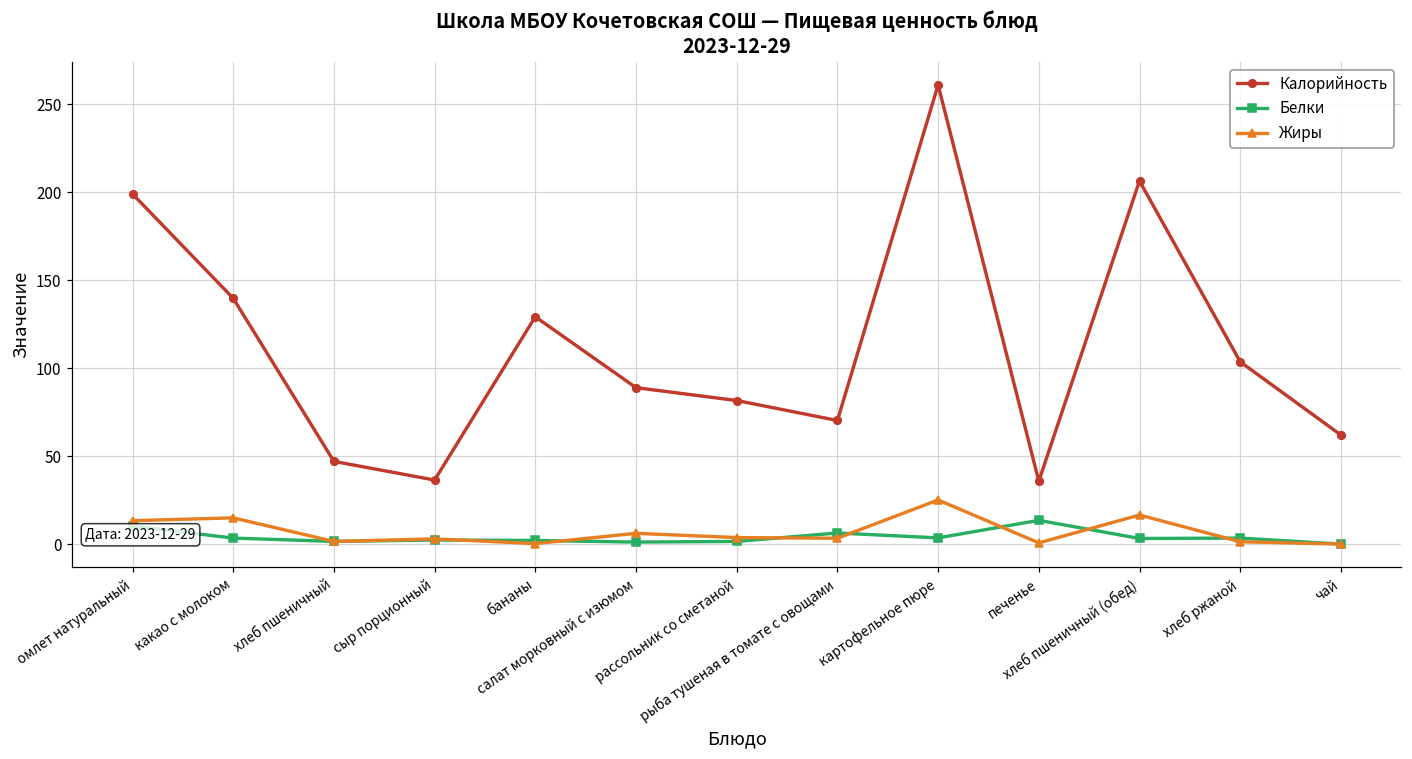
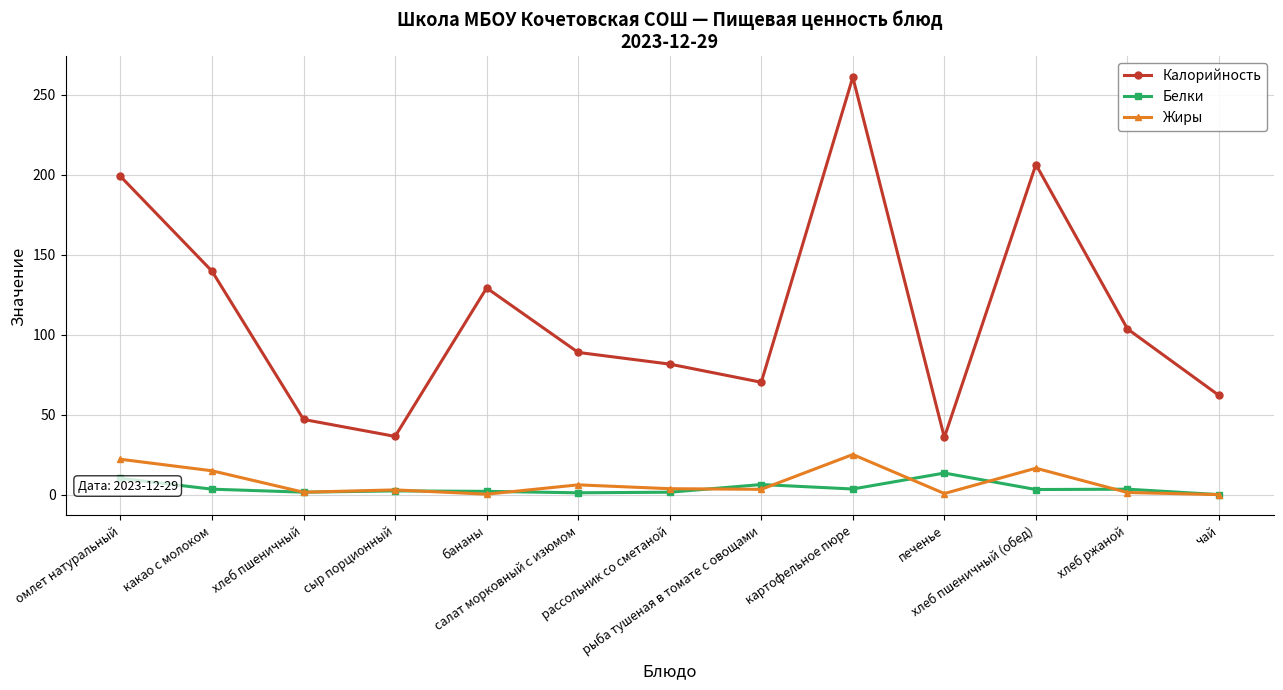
  {
    "Калорийность": {
      "омлет натуральный": 199,
      "какао с молоком": 140,
      "хлеб пшеничный": 47,
      "сыр порционный": 36,
      "бананы": 129,
      "салат морковный с изюмом": 89,
      "рассольник со сметаной": 82,
      "рыба тушеная в томате с овощами": 70,
      "картофельное пюре": 261,
      "печенье": 36,
      "хлеб пшеничный (обед)": 206,
      "хлеб ржаной": 104,
      "чай": 62
    },
    "Белки": {
      "какао с молоком": 3,
      "бананы": 2,
      "салат морковный с изюмом": 1,
      "рассольник со сметаной": 2,
      "рыба тушеная в томате с овощами": 6,
      "картофельное пюре": 4,
      "печенье": 13,
      "хлеб пшеничный (обед)": 3,
      "хлеб ржаной": 3
    },
    "Жиры": {
-     "омлет натуральный": 13,
+     "омлет натуральный": 22,
      "какао с молоком": 15,
      "бананы": 0,
      "салат морковный с изюмом": 6,
      "рассольник со сметаной": 4,
      "рыба тушеная в томате с овощами": 3,
      "картофельное пюре": 25,
      "печенье": 1,
      "хлеб пшеничный (обед)": 17,
      "хлеб ржаной": 1
    }
  }
